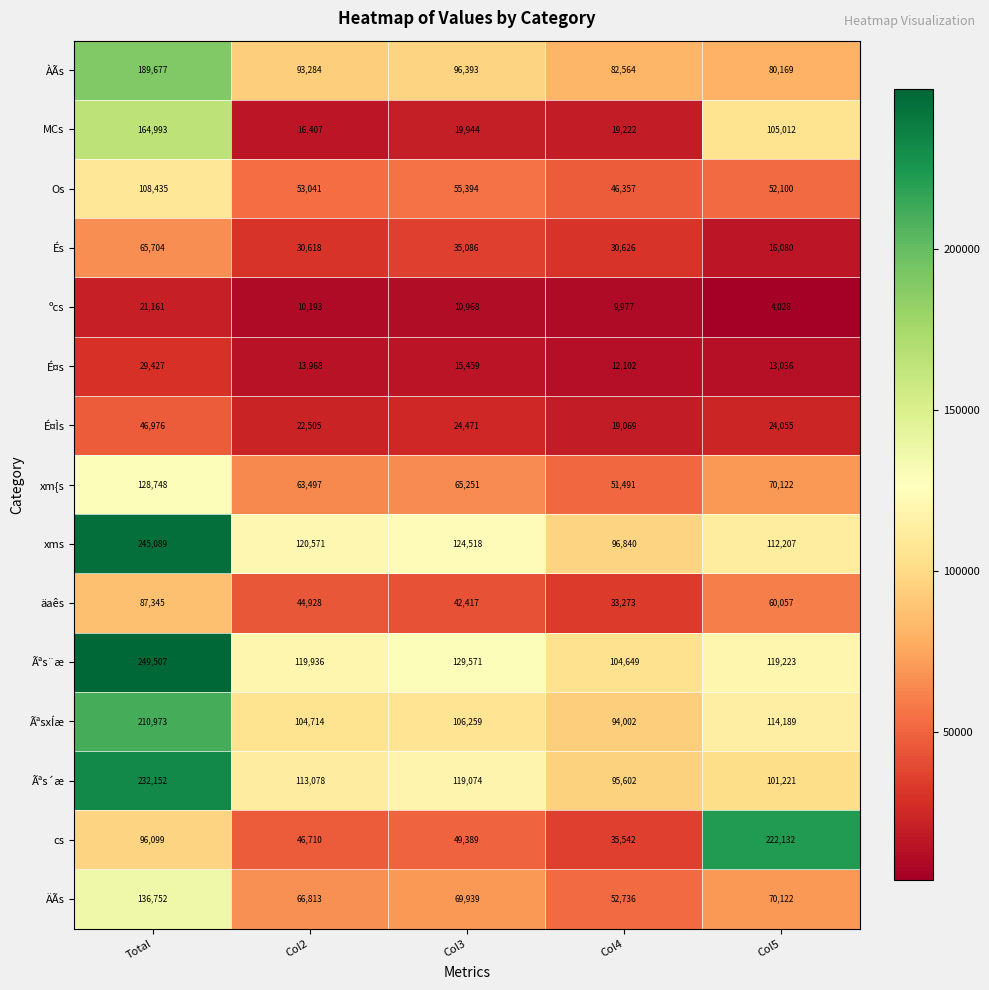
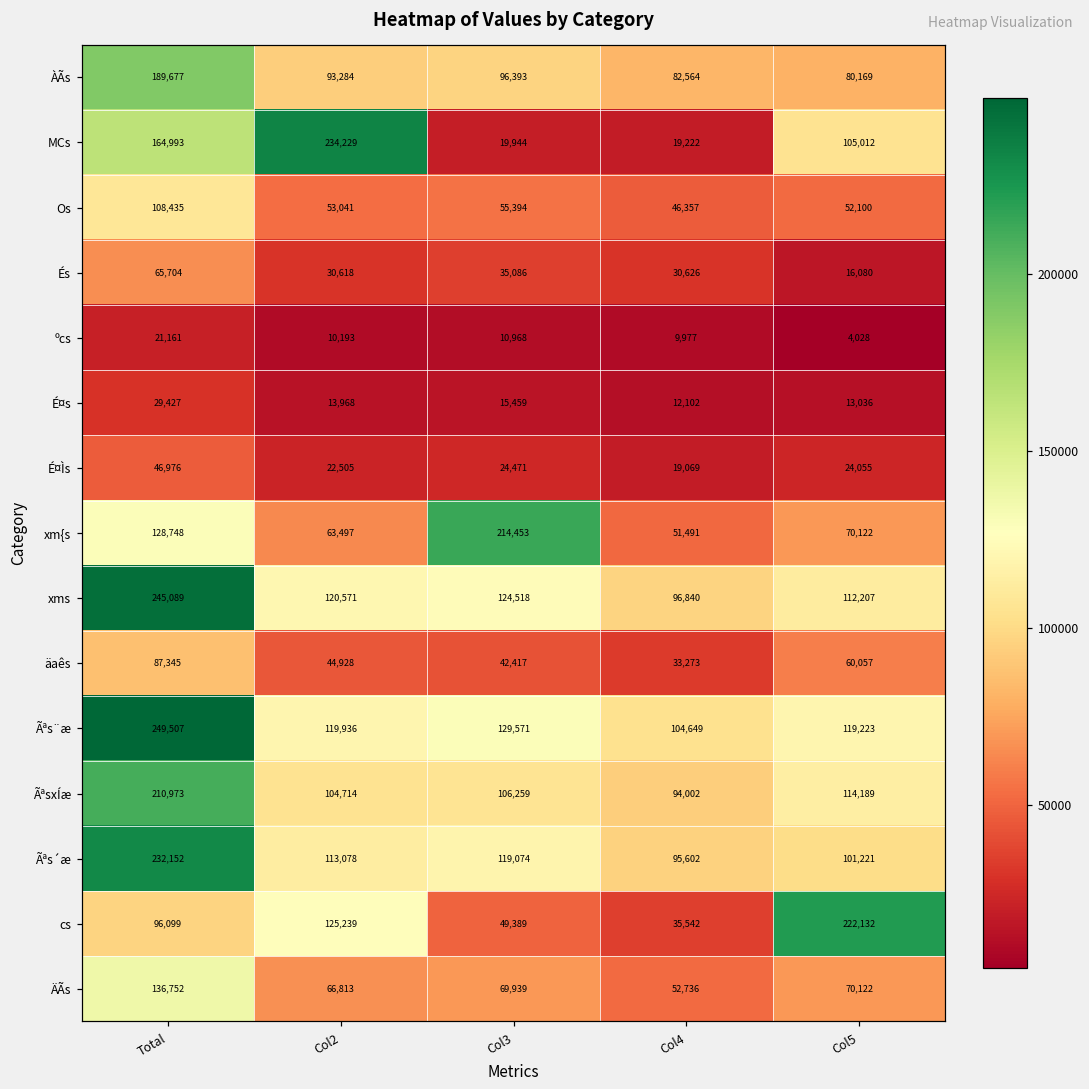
  {
    "ÀÃs": {
      "Total": "189,677",
      "Col2": "93,284",
      "Col3": "96,393",
      "Col4": "82,564",
      "Col5": "80,169"
    },
    "MCs": {
      "Total": "164,993",
-     "Col2": "16,407",
+     "Col2": "234,229",
      "Col3": "19,944",
      "Col4": "19,222",
      "Col5": "105,012"
    },
    "Os": {
      "Total": "108,435",
      "Col2": "53,041",
      "Col3": "55,394",
      "Col4": "46,357",
      "Col5": "52,100"
    },
    "És": {
      "Total": "65,704",
      "Col2": "30,618",
      "Col3": "35,086",
      "Col4": "30,626",
      "Col5": "16,080"
    },
    "ºcs": {
      "Total": "21,161",
      "Col2": "10,193",
      "Col3": "10,968",
      "Col4": "9,977",
      "Col5": "4,028"
    },
    "É¤s": {
      "Total": "29,427",
      "Col2": "13,968",
      "Col3": "15,459",
      "Col4": "12,102",
      "Col5": "13,036"
    },
    "É¤Ìs": {
      "Total": "46,976",
      "Col2": "22,505",
      "Col3": "24,471",
      "Col4": "19,069",
      "Col5": "24,055"
    },
    "xm{s": {
      "Total": "128,748",
      "Col2": "63,497",
-     "Col3": "65,251",
+     "Col3": "214,453",
      "Col4": "51,491",
      "Col5": "70,122"
    },
    "xms": {
      "Total": "245,089",
      "Col2": "120,571",
      "Col3": "124,518",
      "Col4": "96,840",
      "Col5": "112,207"
    },
    "äaês": {
      "Total": "87,345",
      "Col2": "44,928",
      "Col3": "42,417",
      "Col4": "33,273",
      "Col5": "60,057"
    },
    "Ãªs¨æ": {
      "Total": "249,507",
      "Col2": "119,936",
      "Col3": "129,571",
      "Col4": "104,649",
      "Col5": "119,223"
    },
    "ÃªsxÍæ": {
      "Total": "210,973",
      "Col2": "104,714",
      "Col3": "106,259",
      "Col4": "94,002",
      "Col5": "114,189"
    },
    "Ãªs´æ": {
      "Total": "232,152",
      "Col2": "113,078",
      "Col3": "119,074",
      "Col4": "95,602",
      "Col5": "101,221"
    },
    "cs": {
      "Total": "96,099",
-     "Col2": "46,710",
+     "Col2": "125,239",
      "Col3": "49,389",
      "Col4": "35,542",
      "Col5": "222,132"
    },
    "ÄÃs": {
      "Total": "136,752",
      "Col2": "66,813",
      "Col3": "69,939",
      "Col4": "52,736",
      "Col5": "70,122"
    }
  }
